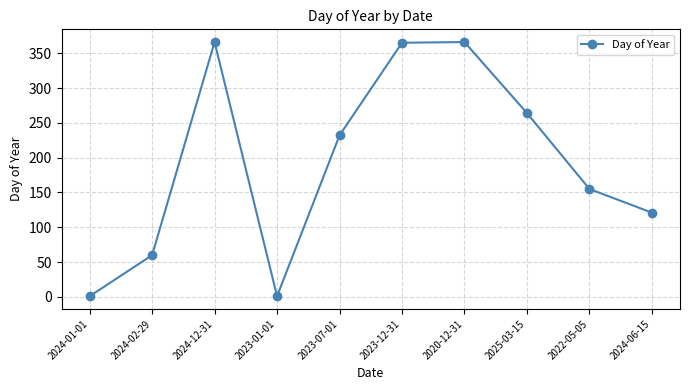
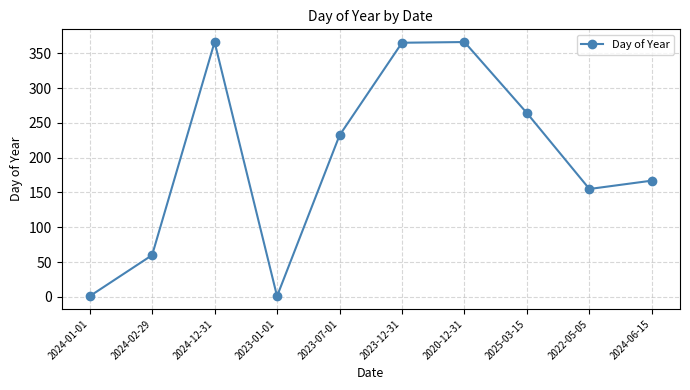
  {
    "2024-01-01": 0,
    "2024-02-29": 60,
    "2024-12-31": 370,
    "2023-01-01": 0,
    "2023-07-01": 230,
    "2023-12-31": 370,
    "2020-12-31": 370,
    "2025-03-15": 260,
    "2022-05-05": 160,
-   "2024-06-15": 120
+   "2024-06-15": 170
  }
